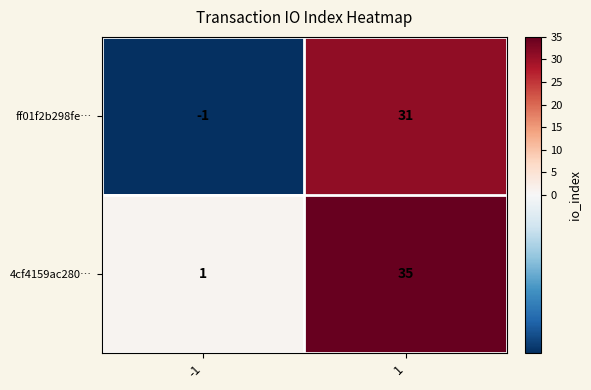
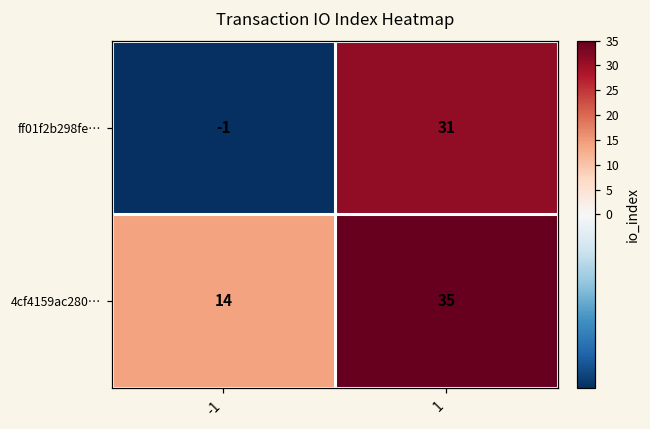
  {
    "ff01f2b298fe…": {
      "-1": -1,
      "1": 31
    },
    "4cf4159ac280…": {
-     "-1": 1,
+     "-1": 14,
      "1": 35
    }
  }
